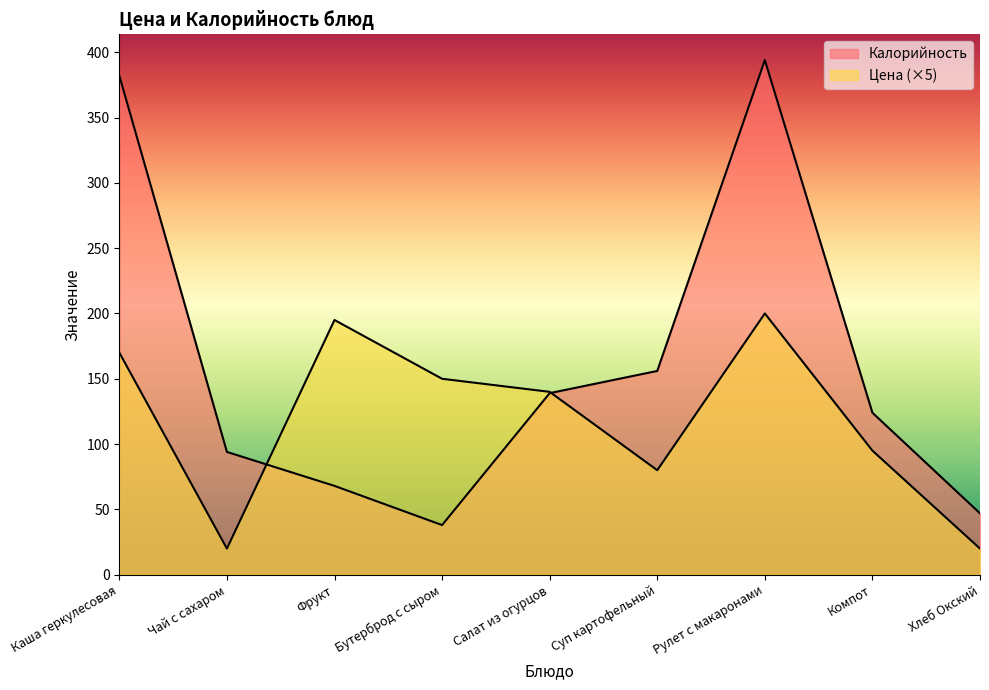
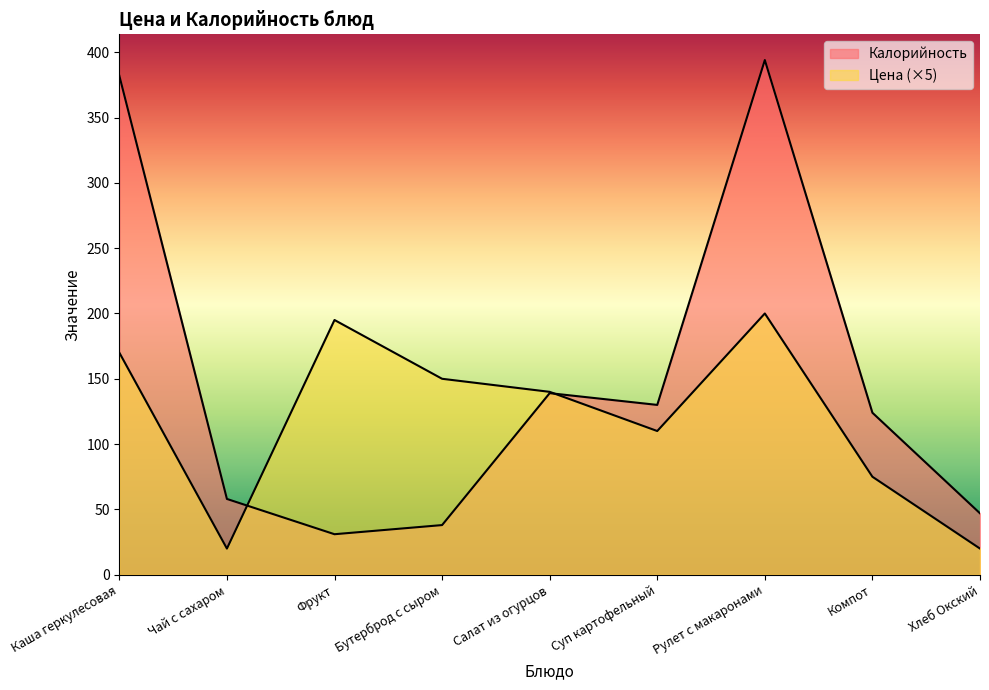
  {
    "Калорийность": {
      "Каша геркулесовая": 382,
-     "Чай с сахаром": 94,
-     "Фрукт": 68,
+     "Чай с сахаром": 58,
+     "Фрукт": 31,
      "Бутерброд с сыром": 38,
-     "Суп картофельный": 156,
+     "Суп картофельный": 130,
      "Рулет с макаронами": 394,
      "Компот": 124,
      "Хлеб Окский": 47
    },
    "Цена (×5)": {
      "Каша геркулесовая": 170,
      "Чай с сахаром": 20,
      "Фрукт": 195,
      "Бутерброд с сыром": 150,
-     "Суп картофельный": 80,
+     "Суп картофельный": 110,
      "Рулет с макаронами": 200,
-     "Компот": 95,
+     "Компот": 75,
      "Хлеб Окский": 20
    }
  }
